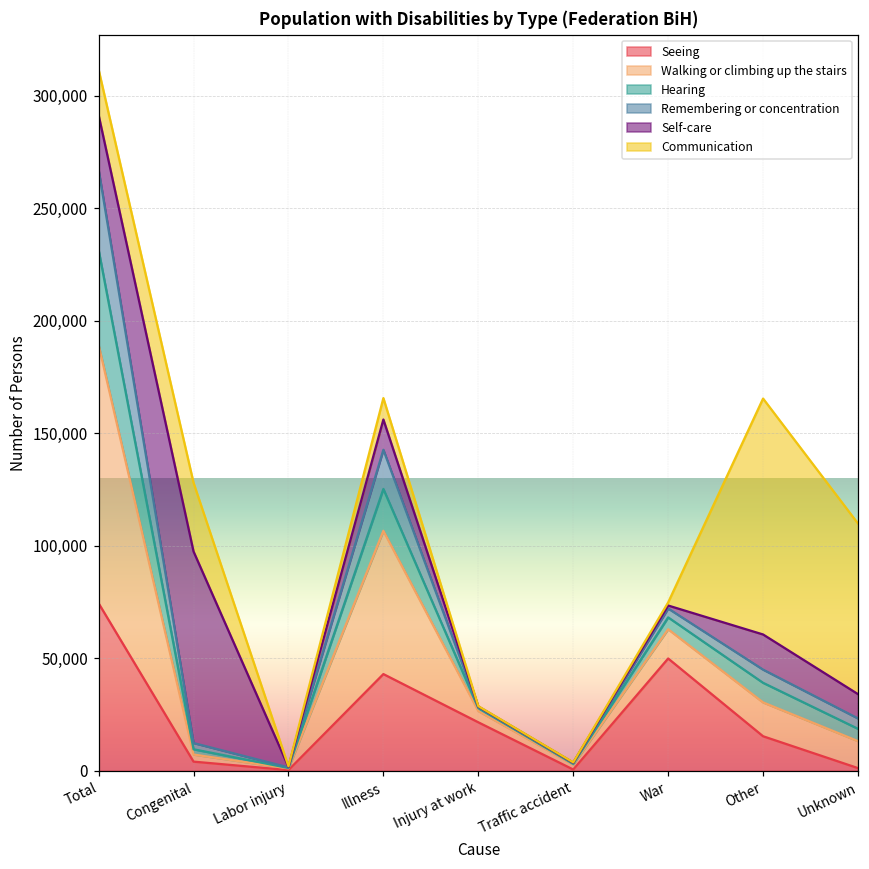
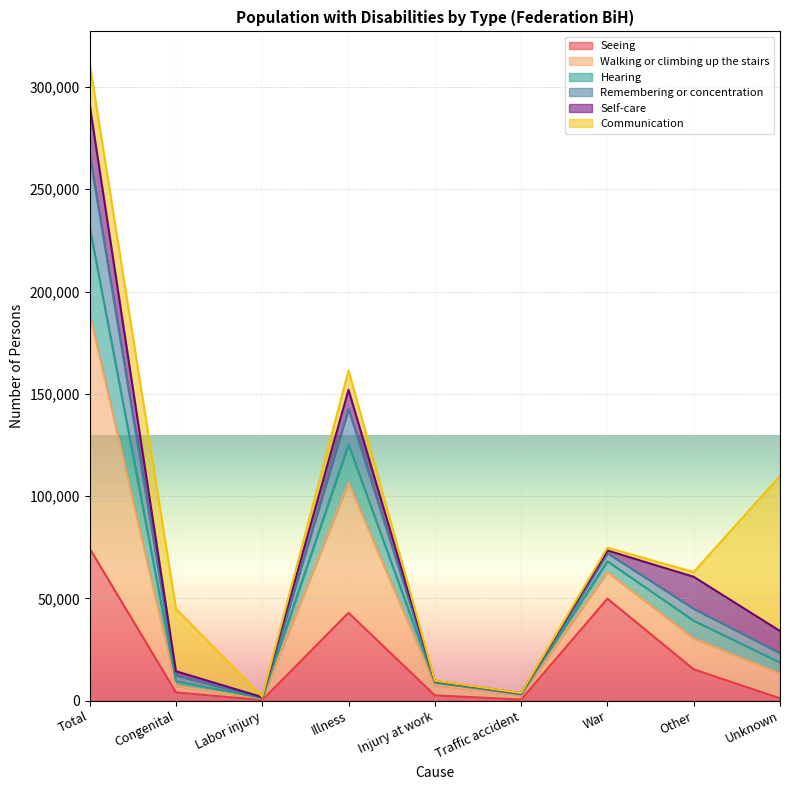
  {
    "Seeing": {
      "Total": "74,000",
      "Congenital": "4,000",
      "Illness": "43,000",
-     "Injury at work": "22,000",
+     "Injury at work": "3,000",
      "Traffic accident": "1,000",
      "War": "50,000",
      "Other": "15,000",
      "Unknown": "1,000"
    },
    "Walking or climbing up the stairs": {
      "Total": "115,000",
      "Congenital": "3,000",
      "Illness": "64,000",
      "Injury at work": "5,000",
      "War": "13,000",
      "Other": "15,000",
      "Unknown": "12,000"
    },
    "Self-care": {
      "Total": "24,000",
-     "Congenital": "85,000",
-     "Illness": "13,000",
+     "Congenital": "2,000",
+     "Illness": "9,000",
      "War": "1,000",
      "Other": "16,000",
      "Unknown": "11,000"
    },
    "Communication": {
      "Total": "20,000",
      "Congenital": "31,000",
      "Illness": "10,000",
      "War": "1,000",
-     "Other": "105,000",
+     "Other": "2,000",
      "Unknown": "76,000"
    }
  }
